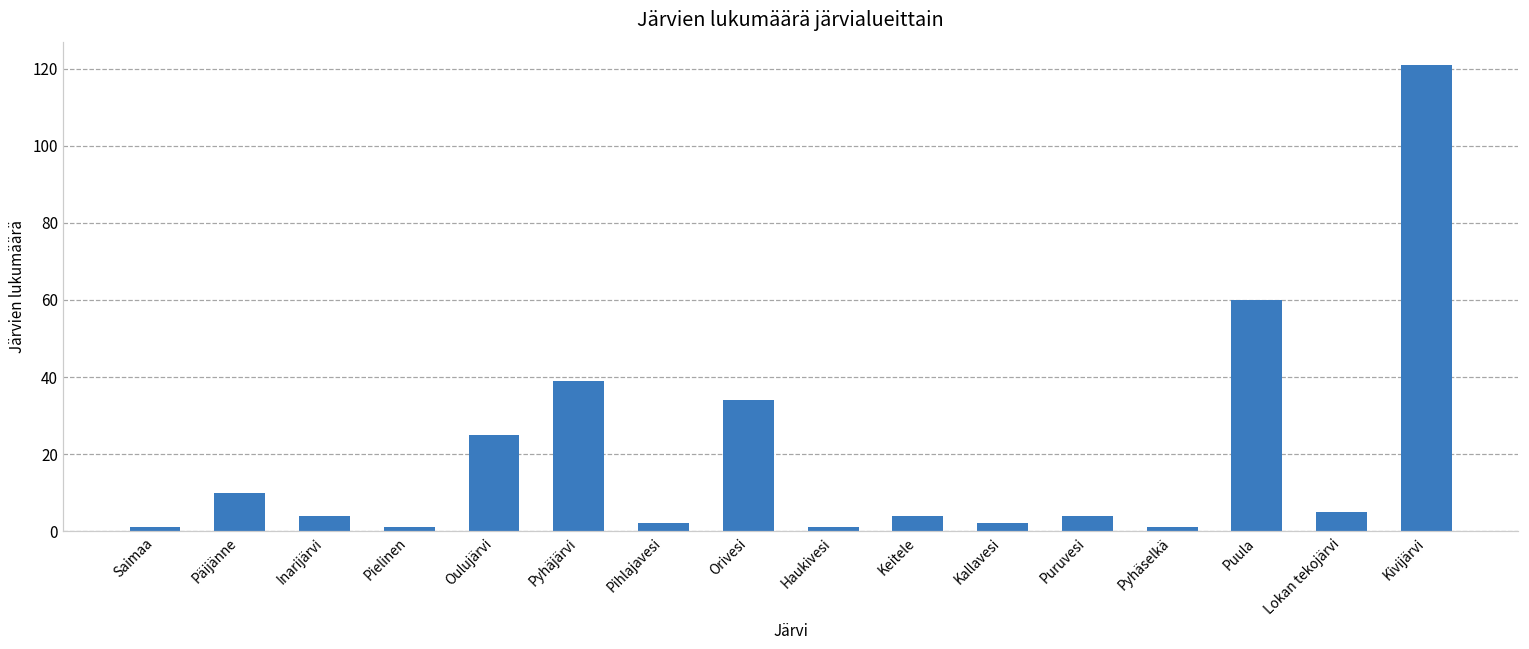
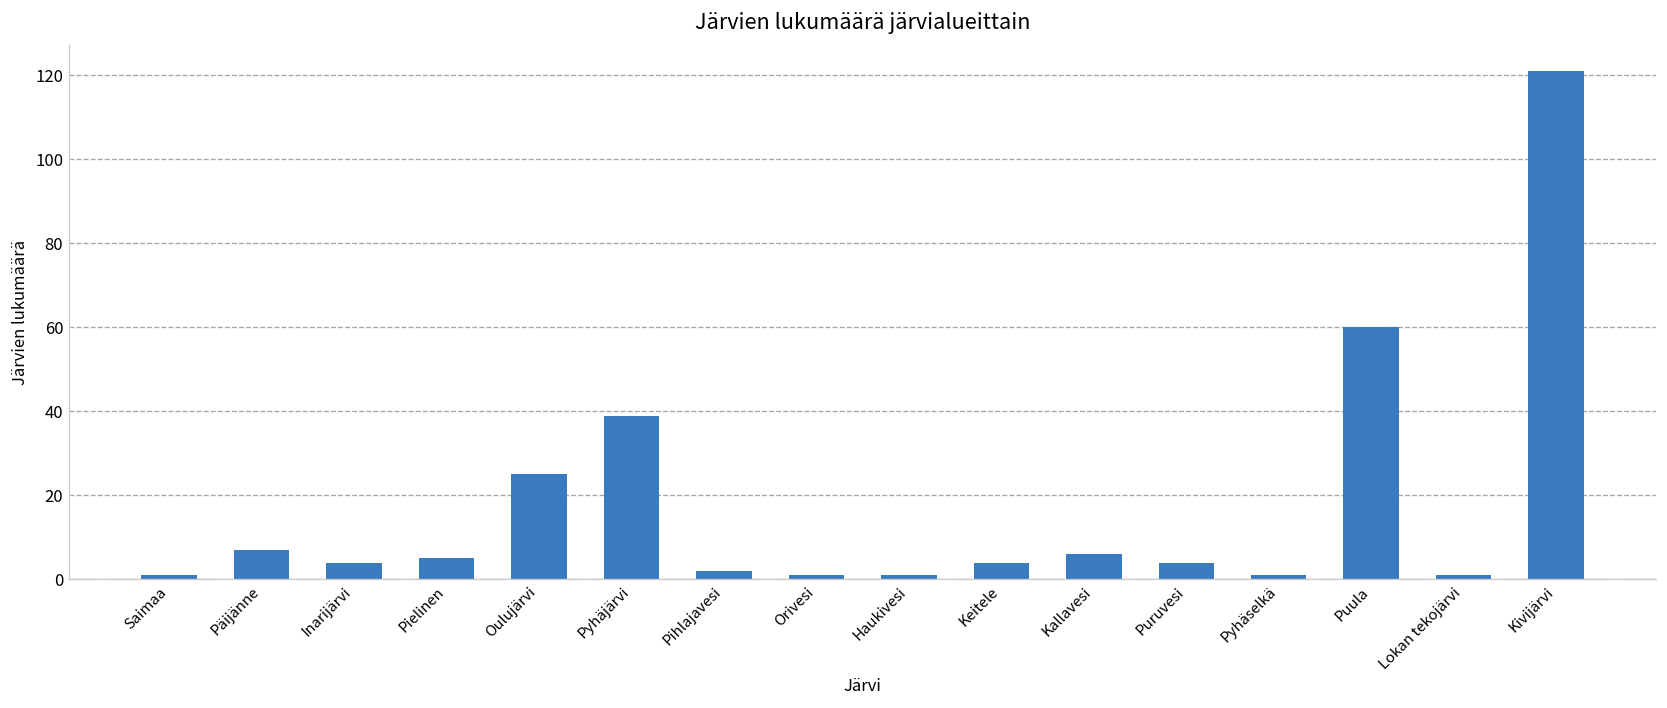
  {
    "Saimaa": 1,
-   "Päijänne": 10,
+   "Päijänne": 7,
    "Inarijärvi": 4,
-   "Pielinen": 1,
+   "Pielinen": 5,
    "Oulujärvi": 25,
    "Pyhäjärvi": 39,
    "Pihlajavesi": 2,
-   "Orivesi": 34,
+   "Orivesi": 1,
    "Haukivesi": 1,
    "Keitele": 4,
-   "Kallavesi": 2,
+   "Kallavesi": 6,
    "Puruvesi": 4,
    "Pyhäselkä": 1,
    "Puula": 60,
-   "Lokan tekojärvi": 5,
+   "Lokan tekojärvi": 1,
    "Kivijärvi": 121
  }
